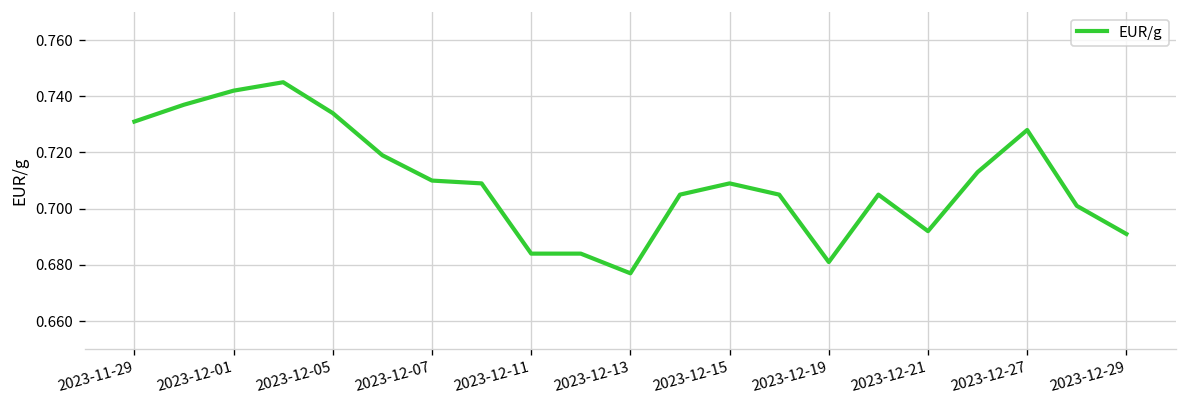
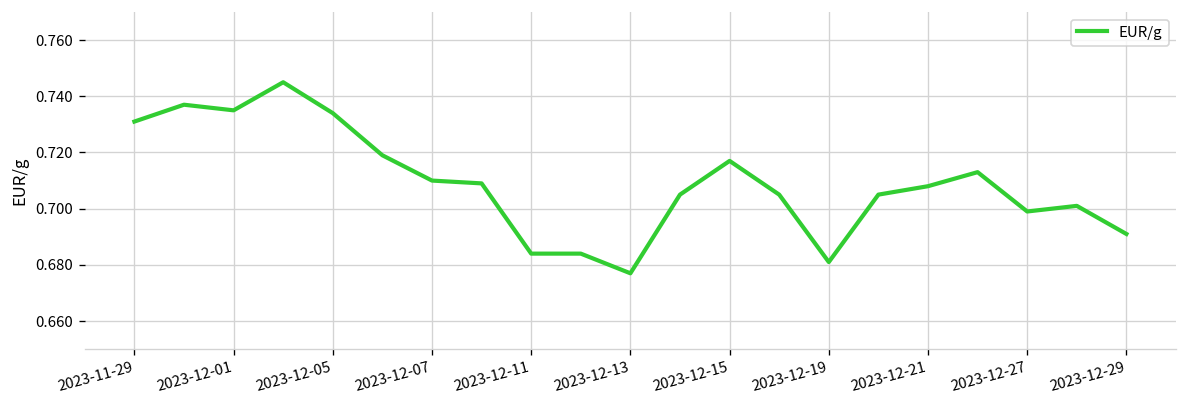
  {
    "2023-11-29": 0.731,
-   "2023-12-01": 0.742,
+   "2023-12-01": 0.735,
    "2023-12-05": 0.734,
    "2023-12-07": 0.710,
    "2023-12-11": 0.684,
    "2023-12-13": 0.677,
-   "2023-12-15": 0.709,
+   "2023-12-15": 0.717,
    "2023-12-19": 0.681,
-   "2023-12-21": 0.692,
-   "2023-12-27": 0.728,
+   "2023-12-21": 0.708,
+   "2023-12-27": 0.699,
    "2023-12-29": 0.691
  }
